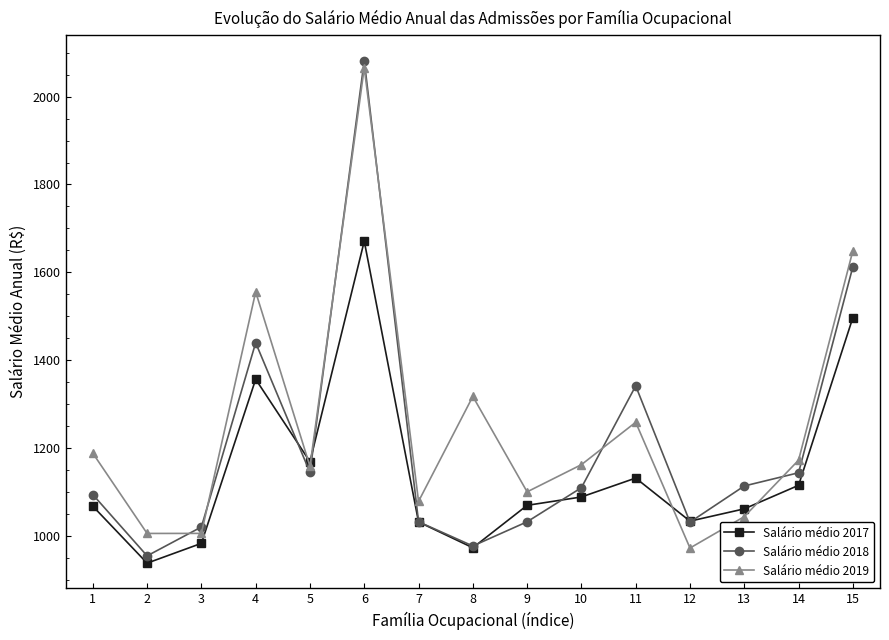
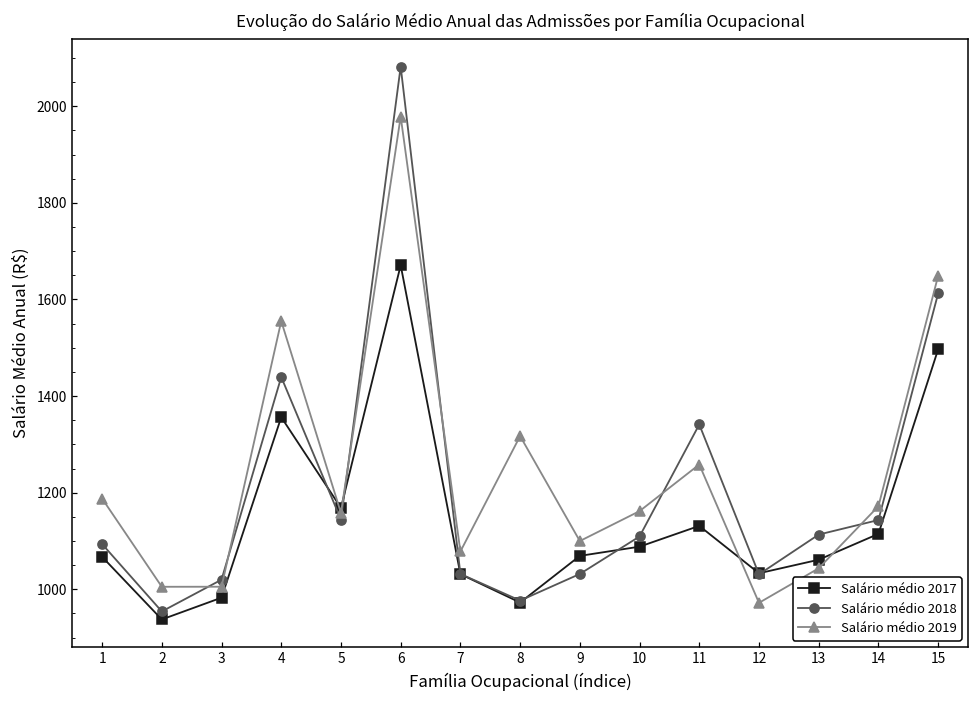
  {
    "Salário médio 2017": {
      "1": 1070,
      "2": 940,
      "3": 980,
      "4": 1360,
      "5": 1170,
      "6": 1670,
      "9": 1070,
      "10": 1090,
      "11": 1130,
      "13": 1060,
      "14": 1110,
      "15": 1500
    },
    "Salário médio 2018": {
      "1": 1090,
      "2": 950,
      "3": 1020,
      "4": 1440,
      "5": 1140,
      "6": 2080,
      "9": 1030,
      "10": 1110,
      "11": 1340,
      "13": 1110,
      "14": 1140,
      "15": 1610
    },
    "Salário médio 2019": {
      "1": 1190,
      "2": 1010,
      "3": 1010,
      "4": 1560,
      "5": 1160,
-     "6": 2070,
+     "6": 1980,
      "7": 1080,
      "8": 1320,
      "9": 1100,
      "10": 1160,
      "11": 1260,
      "12": 970,
      "13": 1040,
      "14": 1170,
      "15": 1650
    }
  }
